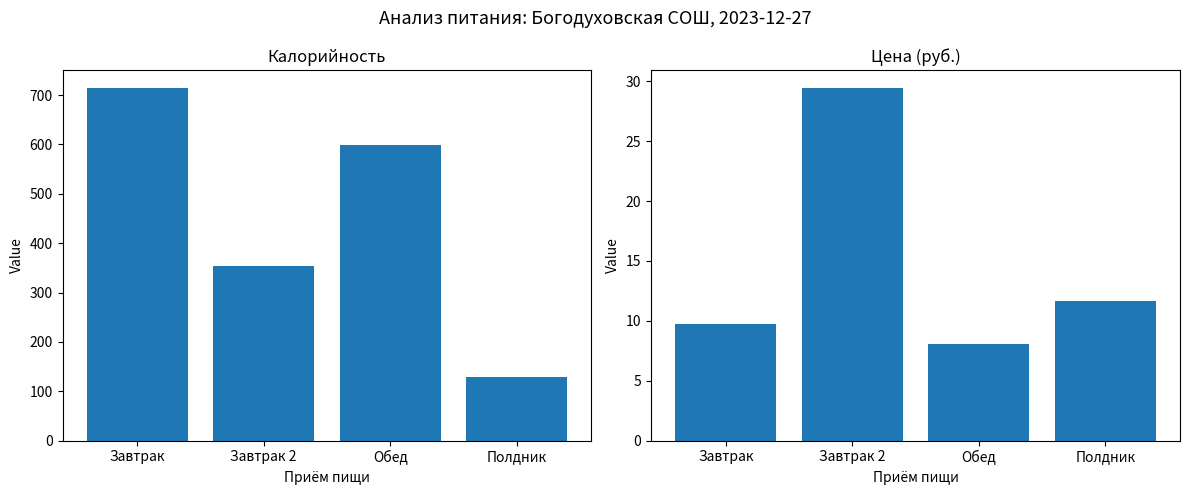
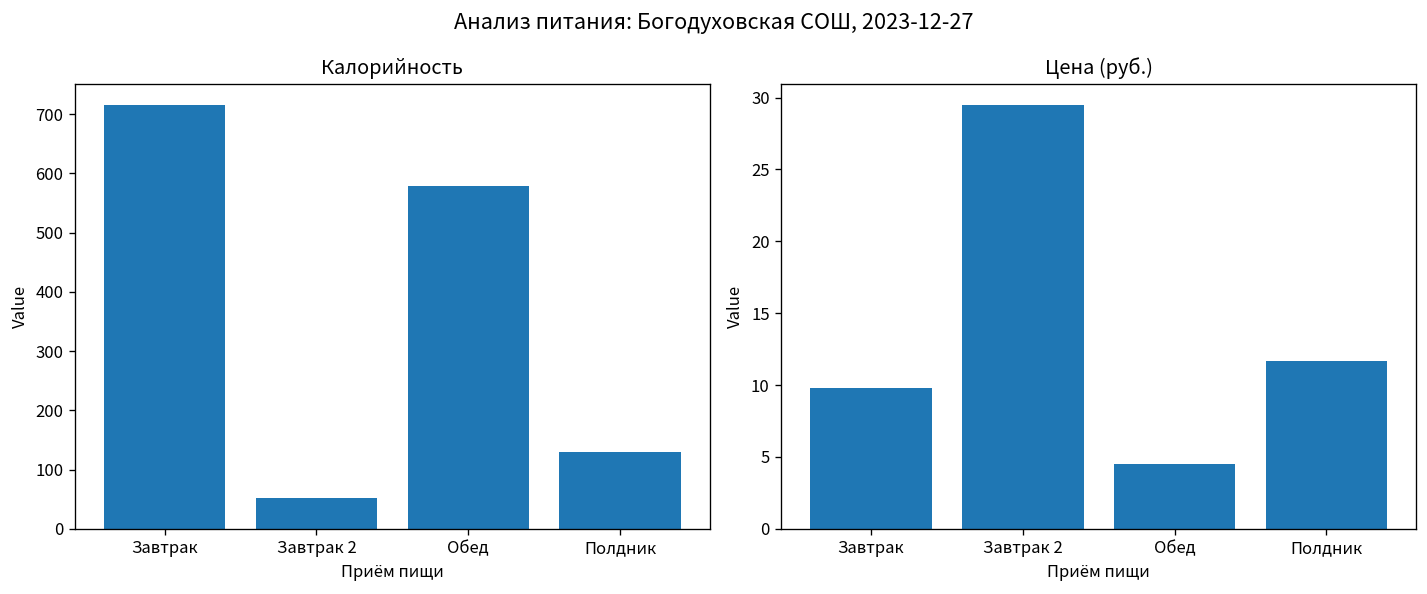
  {
    "Калорийность": {
      "Завтрак": 720,
-     "Завтрак 2": 350,
-     "Обед": 600,
+     "Завтрак 2": 50,
+     "Обед": 580,
      "Полдник": 130
    },
    "Цена (руб.)": {
      "Завтрак": 9.8,
      "Завтрак 2": 29.5,
-     "Обед": 8.1,
+     "Обед": 4.5,
      "Полдник": 11.7
    }
  }
